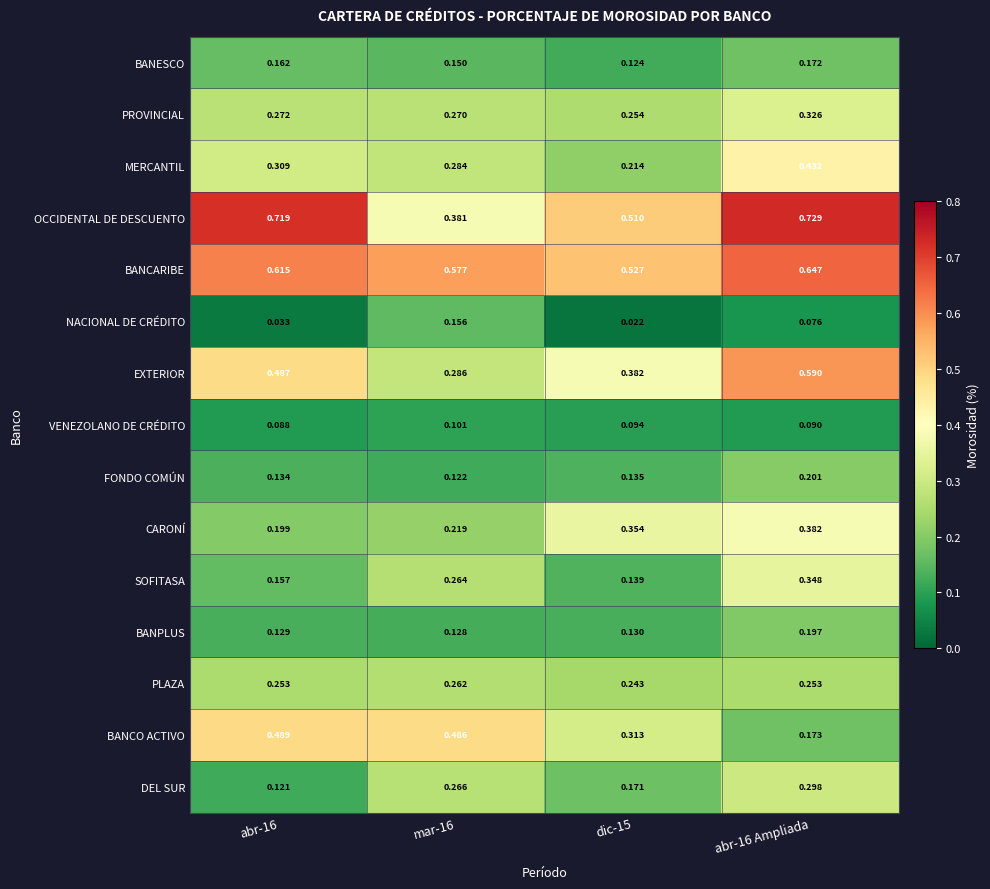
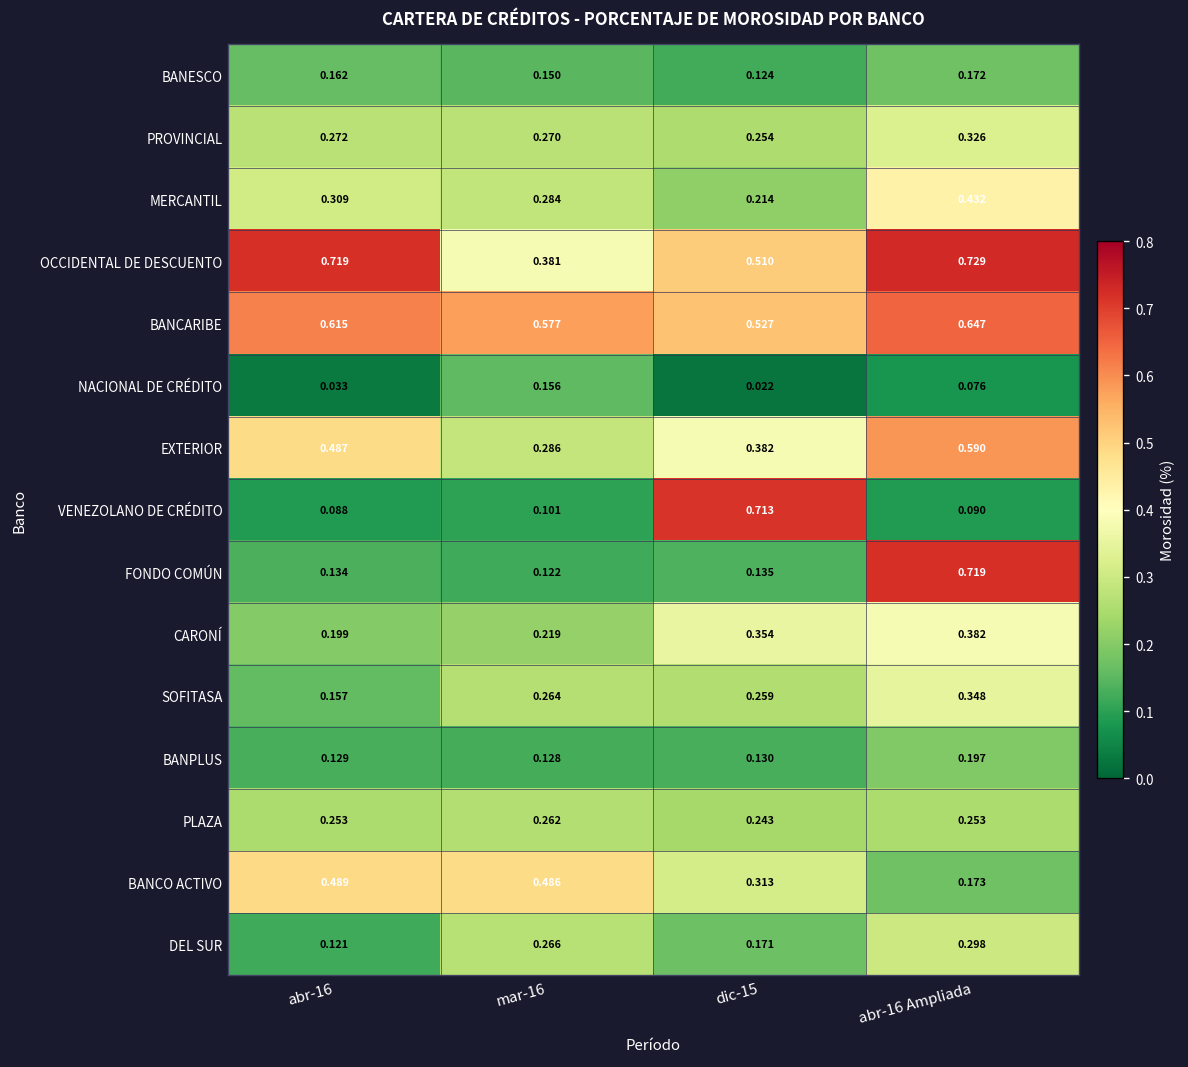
  {
    "BANESCO": {
      "abr-16": 0.162,
      "mar-16": 0.150,
      "dic-15": 0.124,
      "abr-16 Ampliada": 0.172
    },
    "PROVINCIAL": {
      "abr-16": 0.272,
      "mar-16": 0.270,
      "dic-15": 0.254,
      "abr-16 Ampliada": 0.326
    },
    "MERCANTIL": {
      "abr-16": 0.309,
      "mar-16": 0.284,
      "dic-15": 0.214,
      "abr-16 Ampliada": 0.432
    },
    "OCCIDENTAL DE DESCUENTO": {
      "abr-16": 0.719,
      "mar-16": 0.381,
      "dic-15": 0.510,
      "abr-16 Ampliada": 0.729
    },
    "BANCARIBE": {
      "abr-16": 0.615,
      "mar-16": 0.577,
      "dic-15": 0.527,
      "abr-16 Ampliada": 0.647
    },
    "NACIONAL DE CRÉDITO": {
      "abr-16": 0.033,
      "mar-16": 0.156,
      "dic-15": 0.022,
      "abr-16 Ampliada": 0.076
    },
    "EXTERIOR": {
      "abr-16": 0.487,
      "mar-16": 0.286,
      "dic-15": 0.382,
      "abr-16 Ampliada": 0.590
    },
    "VENEZOLANO DE CRÉDITO": {
      "abr-16": 0.088,
      "mar-16": 0.101,
-     "dic-15": 0.094,
+     "dic-15": 0.713,
      "abr-16 Ampliada": 0.090
    },
    "FONDO COMÚN": {
      "abr-16": 0.134,
      "mar-16": 0.122,
      "dic-15": 0.135,
-     "abr-16 Ampliada": 0.201
+     "abr-16 Ampliada": 0.719
    },
    "CARONÍ": {
      "abr-16": 0.199,
      "mar-16": 0.219,
      "dic-15": 0.354,
      "abr-16 Ampliada": 0.382
    },
    "SOFITASA": {
      "abr-16": 0.157,
      "mar-16": 0.264,
-     "dic-15": 0.139,
+     "dic-15": 0.259,
      "abr-16 Ampliada": 0.348
    },
    "BANPLUS": {
      "abr-16": 0.129,
      "mar-16": 0.128,
      "dic-15": 0.130,
      "abr-16 Ampliada": 0.197
    },
    "PLAZA": {
      "abr-16": 0.253,
      "mar-16": 0.262,
      "dic-15": 0.243,
      "abr-16 Ampliada": 0.253
    },
    "BANCO ACTIVO": {
      "abr-16": 0.489,
      "mar-16": 0.486,
      "dic-15": 0.313,
      "abr-16 Ampliada": 0.173
    },
    "DEL SUR": {
      "abr-16": 0.121,
      "mar-16": 0.266,
      "dic-15": 0.171,
      "abr-16 Ampliada": 0.298
    }
  }
